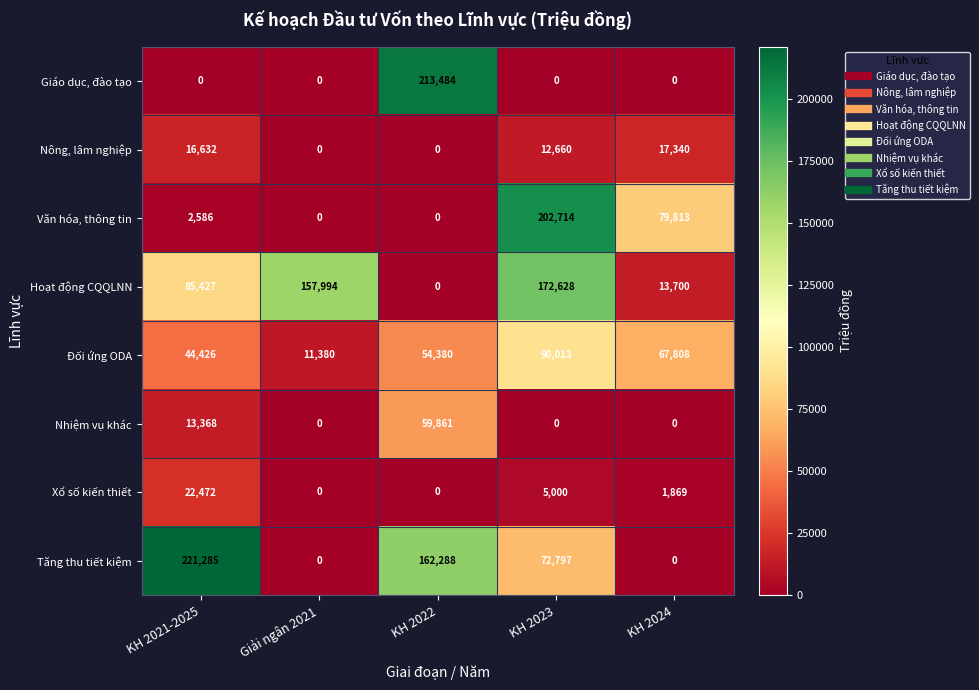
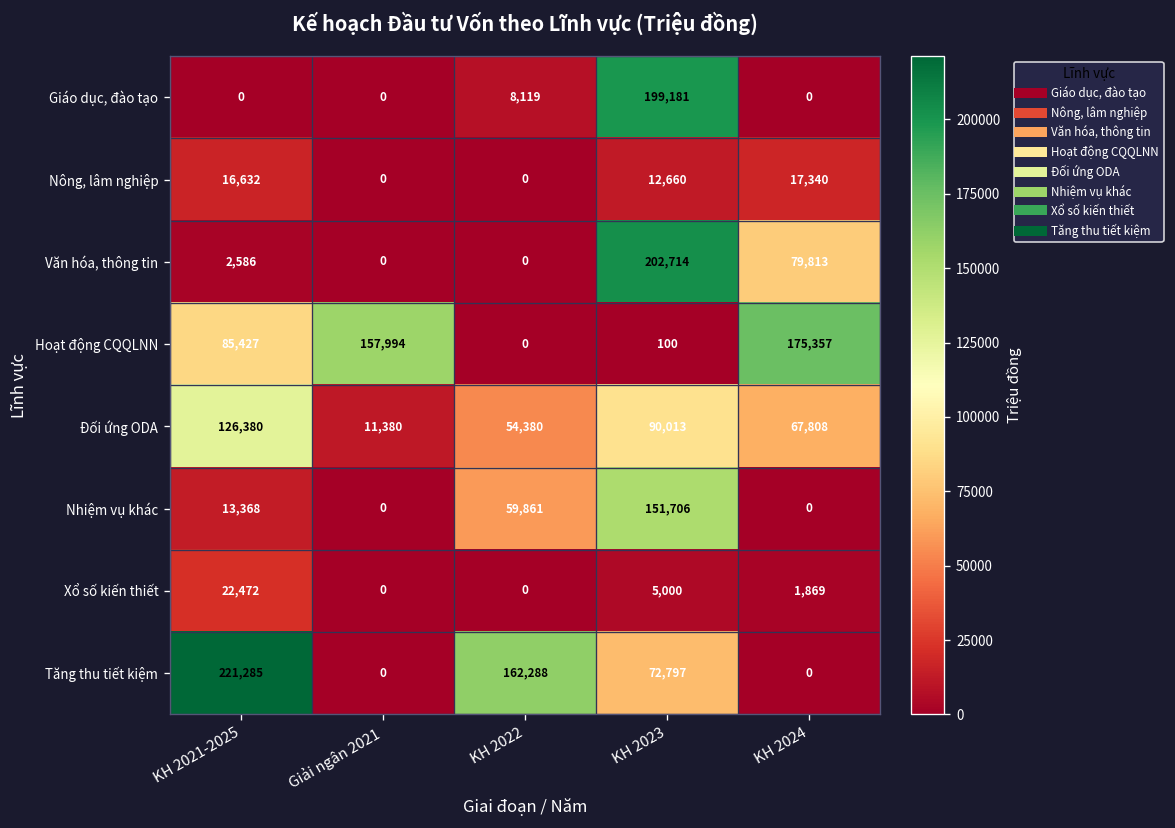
  {
    "Giáo dục, đào tạo": {
      "KH 2021-2025": "0",
      "Giải ngân 2021": "0",
-     "KH 2022": "213,484",
-     "KH 2023": "0",
+     "KH 2022": "8,119",
+     "KH 2023": "199,181",
      "KH 2024": "0"
    },
    "Nông, lâm nghiệp": {
      "KH 2021-2025": "16,632",
      "Giải ngân 2021": "0",
      "KH 2022": "0",
      "KH 2023": "12,660",
      "KH 2024": "17,340"
    },
    "Văn hóa, thông tin": {
      "KH 2021-2025": "2,586",
      "Giải ngân 2021": "0",
      "KH 2022": "0",
      "KH 2023": "202,714",
      "KH 2024": "79,813"
    },
    "Hoạt động CQQLNN": {
      "KH 2021-2025": "85,427",
      "Giải ngân 2021": "157,994",
      "KH 2022": "0",
-     "KH 2023": "172,628",
-     "KH 2024": "13,700"
+     "KH 2023": "100",
+     "KH 2024": "175,357"
    },
    "Đối ứng ODA": {
-     "KH 2021-2025": "44,426",
+     "KH 2021-2025": "126,380",
      "Giải ngân 2021": "11,380",
      "KH 2022": "54,380",
      "KH 2023": "90,013",
      "KH 2024": "67,808"
    },
    "Nhiệm vụ khác": {
      "KH 2021-2025": "13,368",
      "Giải ngân 2021": "0",
      "KH 2022": "59,861",
-     "KH 2023": "0",
+     "KH 2023": "151,706",
      "KH 2024": "0"
    },
    "Xổ số kiến thiết": {
      "KH 2021-2025": "22,472",
      "Giải ngân 2021": "0",
      "KH 2022": "0",
      "KH 2023": "5,000",
      "KH 2024": "1,869"
    },
    "Tăng thu tiết kiệm": {
      "KH 2021-2025": "221,285",
      "Giải ngân 2021": "0",
      "KH 2022": "162,288",
      "KH 2023": "72,797",
      "KH 2024": "0"
    }
  }
